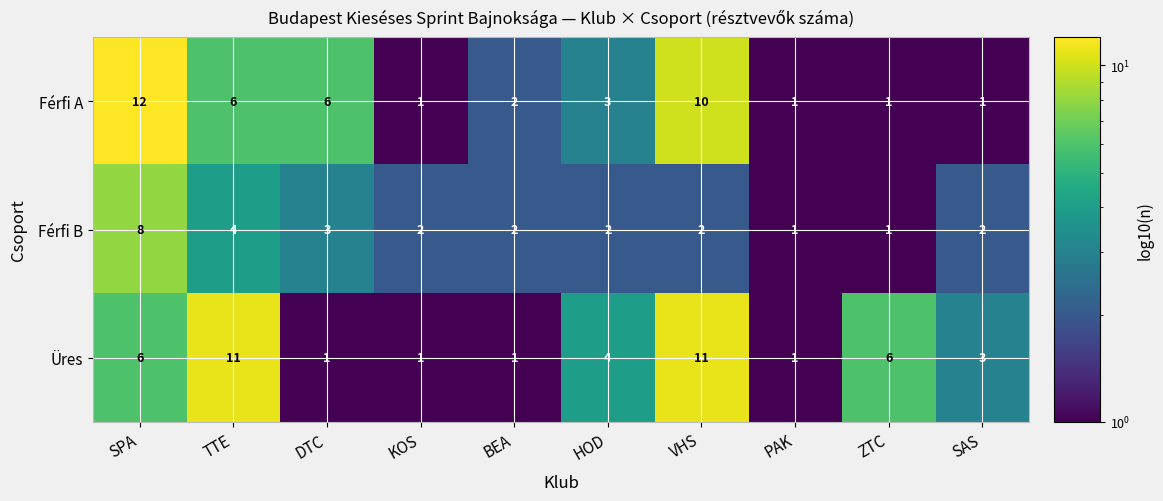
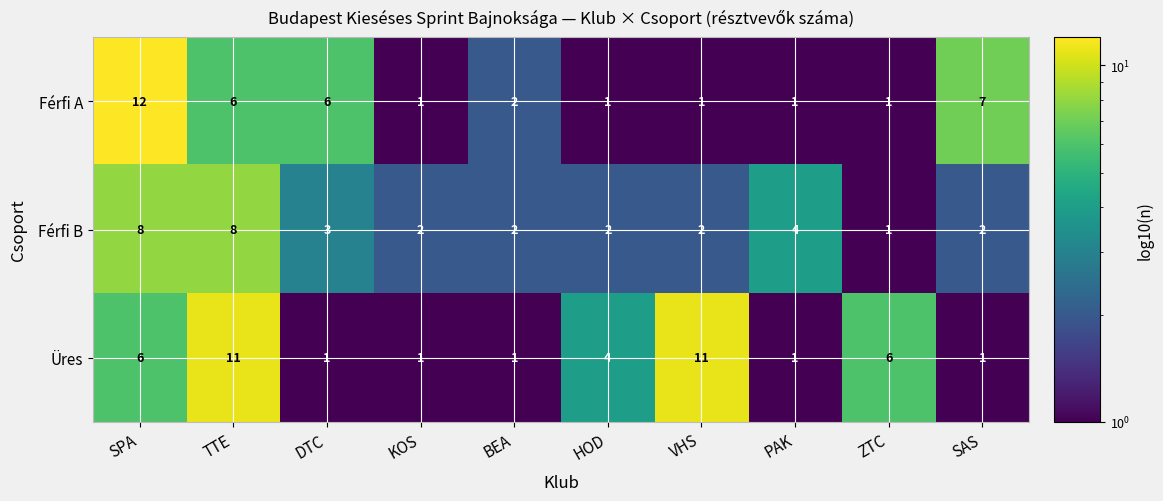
  {
    "Férfi A": {
      "SPA": 12,
      "TTE": 6,
      "DTC": 6,
      "KOS": 1,
      "BEA": 2,
-     "HOD": 3,
-     "VHS": 10,
+     "HOD": 1,
+     "VHS": 1,
      "PAK": 1,
      "ZTC": 1,
-     "SAS": 1
+     "SAS": 7
    },
    "Férfi B": {
      "SPA": 8,
-     "TTE": 4,
+     "TTE": 8,
      "DTC": 3,
      "KOS": 2,
      "BEA": 2,
      "HOD": 2,
      "VHS": 2,
-     "PAK": 1,
+     "PAK": 4,
      "ZTC": 1,
      "SAS": 2
    },
    "Üres": {
      "SPA": 6,
      "TTE": 11,
      "DTC": 1,
      "KOS": 1,
      "BEA": 1,
      "HOD": 4,
      "VHS": 11,
      "PAK": 1,
      "ZTC": 6,
-     "SAS": 3
+     "SAS": 1
    }
  }
